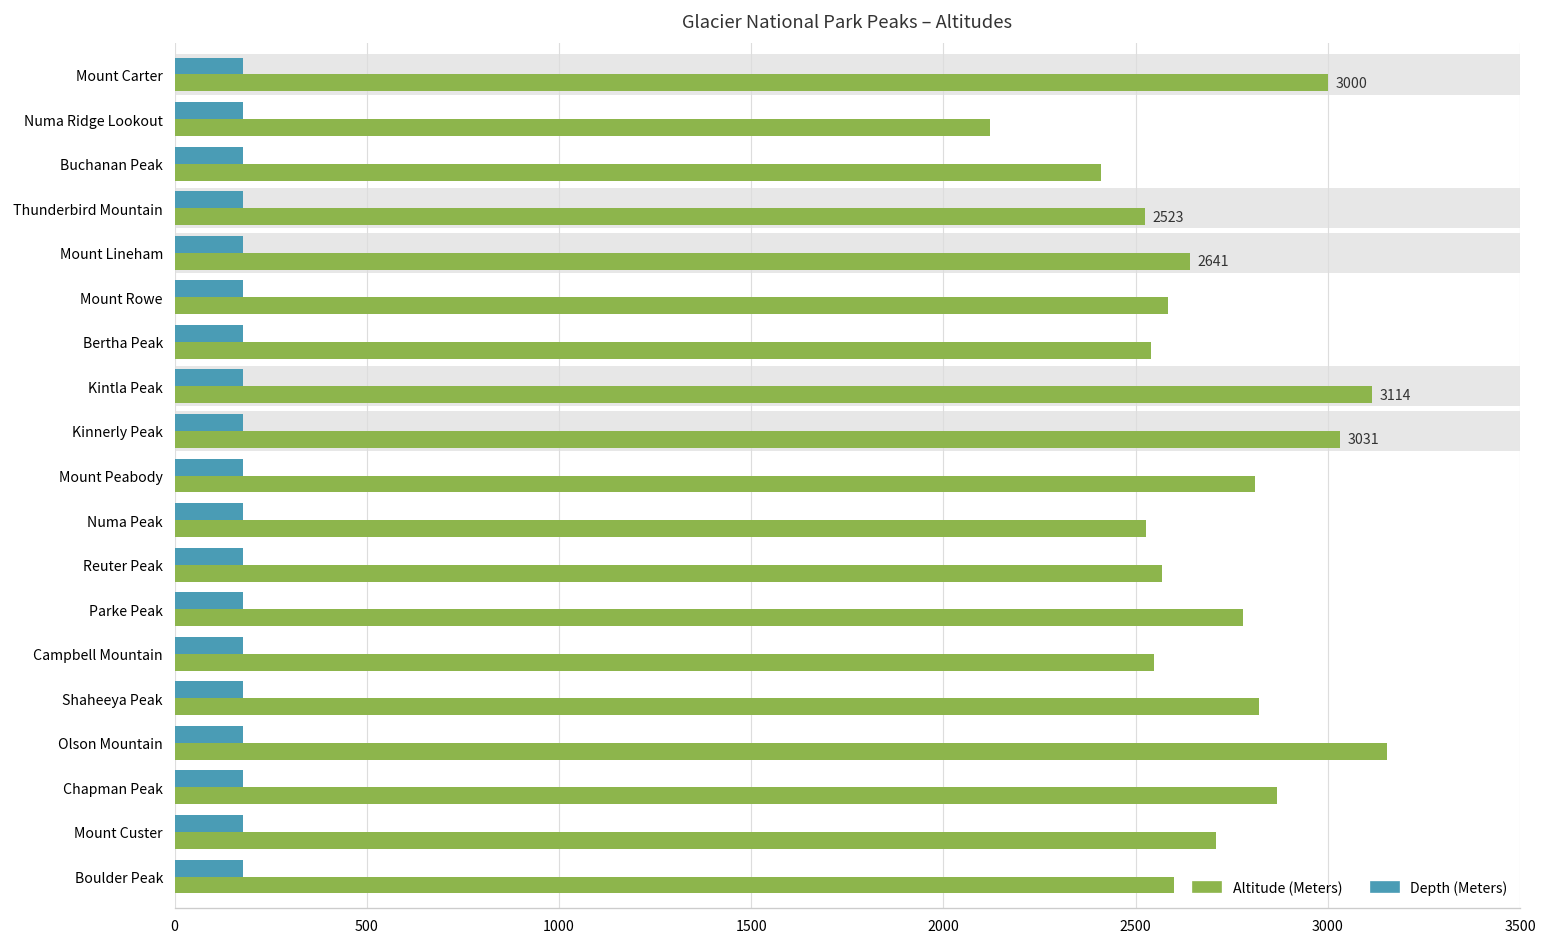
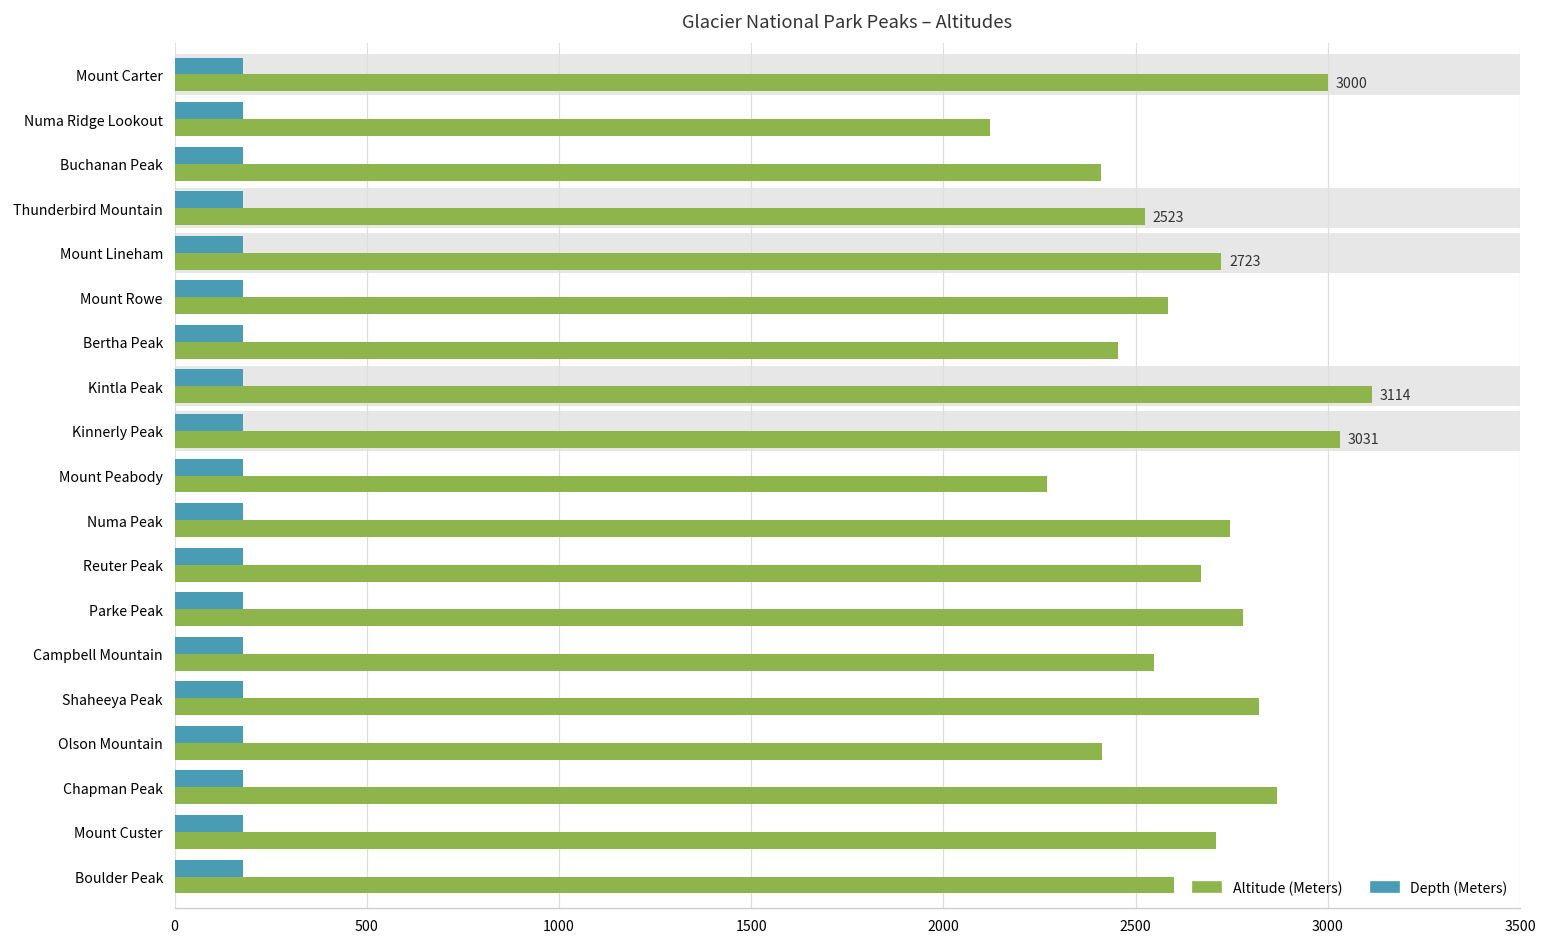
  {
    "Altitude (Meters)": {
-     "Mount Lineham": 2641,
-     "Bertha Peak": 2540,
-     "Mount Peabody": 2810,
-     "Numa Peak": 2530,
-     "Reuter Peak": 2570,
-     "Olson Mountain": 3150
+     "Mount Lineham": 2723,
+     "Bertha Peak": 2450,
+     "Mount Peabody": 2270,
+     "Numa Peak": 2740,
+     "Reuter Peak": 2670,
+     "Olson Mountain": 2410
    },
    "Depth (Meters)": {
      "Numa Ridge Lookout": 180,
      "Buchanan Peak": 180,
      "Mount Rowe": 180,
      "Bertha Peak": 180,
      "Mount Peabody": 180,
      "Numa Peak": 180,
      "Reuter Peak": 180,
      "Parke Peak": 180,
      "Campbell Mountain": 180,
      "Shaheeya Peak": 180,
      "Olson Mountain": 180,
      "Chapman Peak": 180,
      "Mount Custer": 180,
      "Boulder Peak": 180
    }
  }
